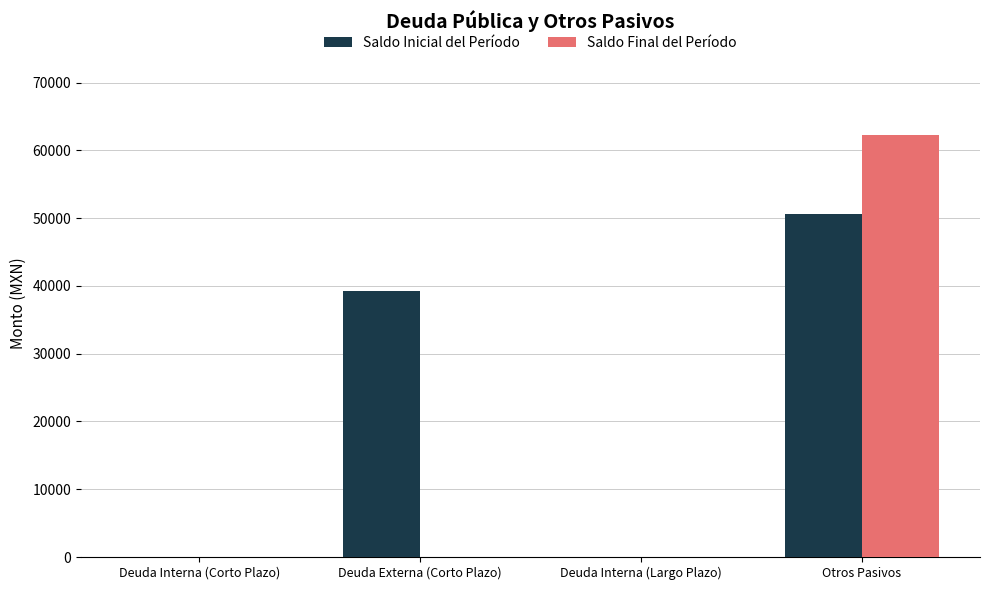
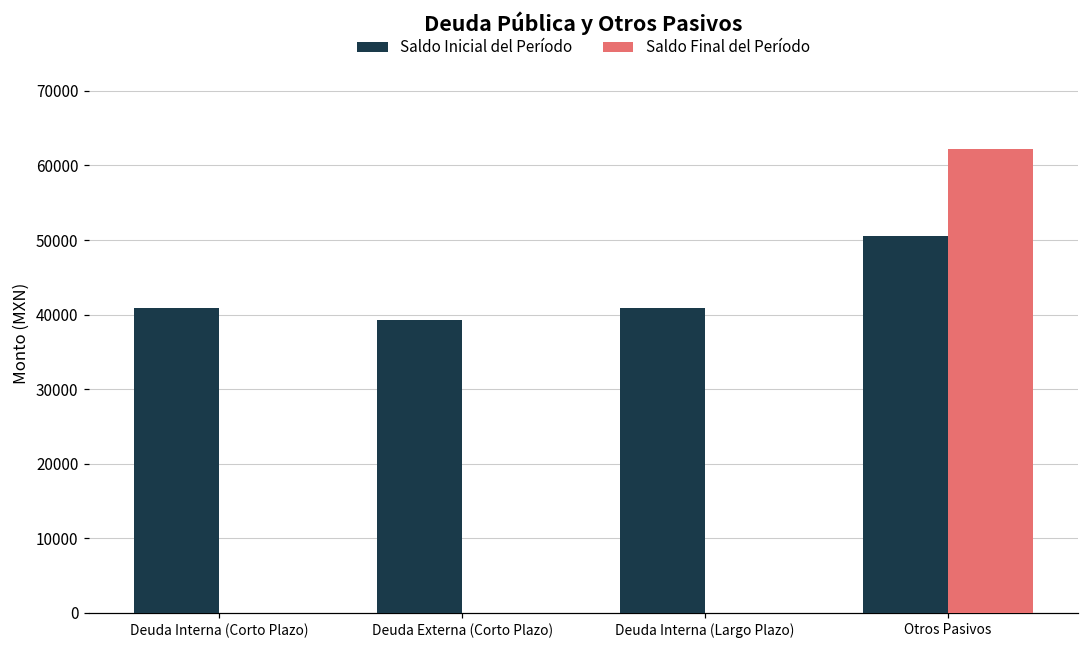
  {
    "Saldo Inicial del Período": {
-     "Deuda Interna (Corto Plazo)": 0,
+     "Deuda Interna (Corto Plazo)": 41000,
      "Deuda Externa (Corto Plazo)": 39000,
-     "Deuda Interna (Largo Plazo)": 0,
+     "Deuda Interna (Largo Plazo)": 41000,
      "Otros Pasivos": 51000
    },
    "Saldo Final del Período": {
      "Deuda Interna (Corto Plazo)": 0,
      "Deuda Externa (Corto Plazo)": 0,
      "Deuda Interna (Largo Plazo)": 0,
      "Otros Pasivos": 62000
    }
  }
